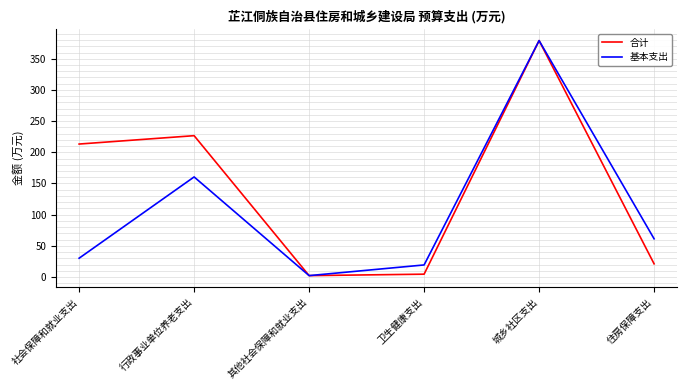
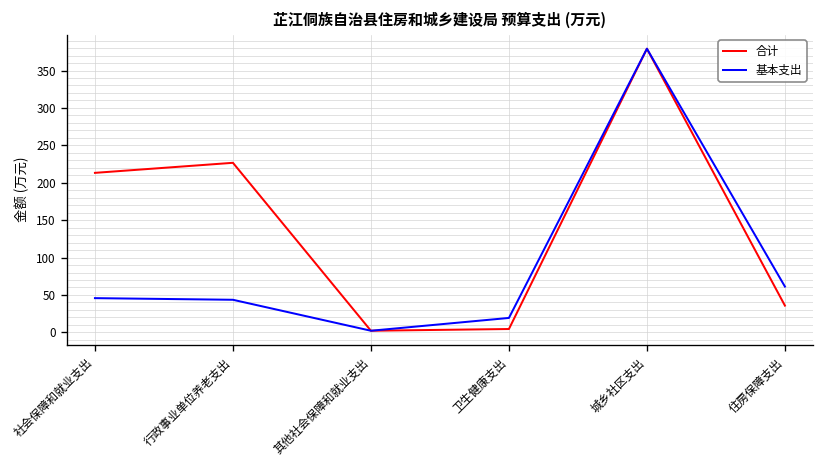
  {
    "合计": {
      "社会保障和就业支出": 210,
      "行政事业单位养老支出": 230,
      "卫生健康支出": 0,
-     "住房保障支出": 20
+     "住房保障支出": 40
    },
    "基本支出": {
-     "社会保障和就业支出": 30,
-     "行政事业单位养老支出": 160,
+     "社会保障和就业支出": 50,
+     "行政事业单位养老支出": 40,
      "卫生健康支出": 20,
      "住房保障支出": 60
    }
  }
